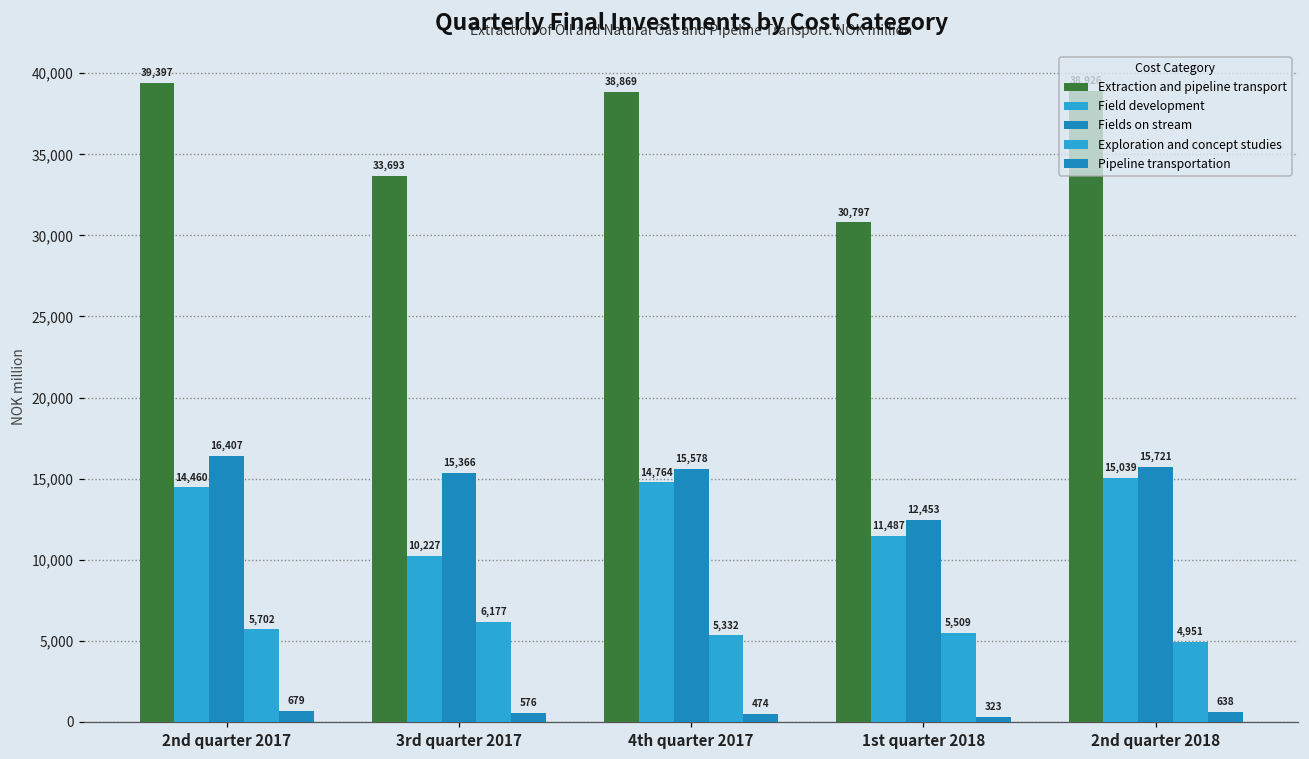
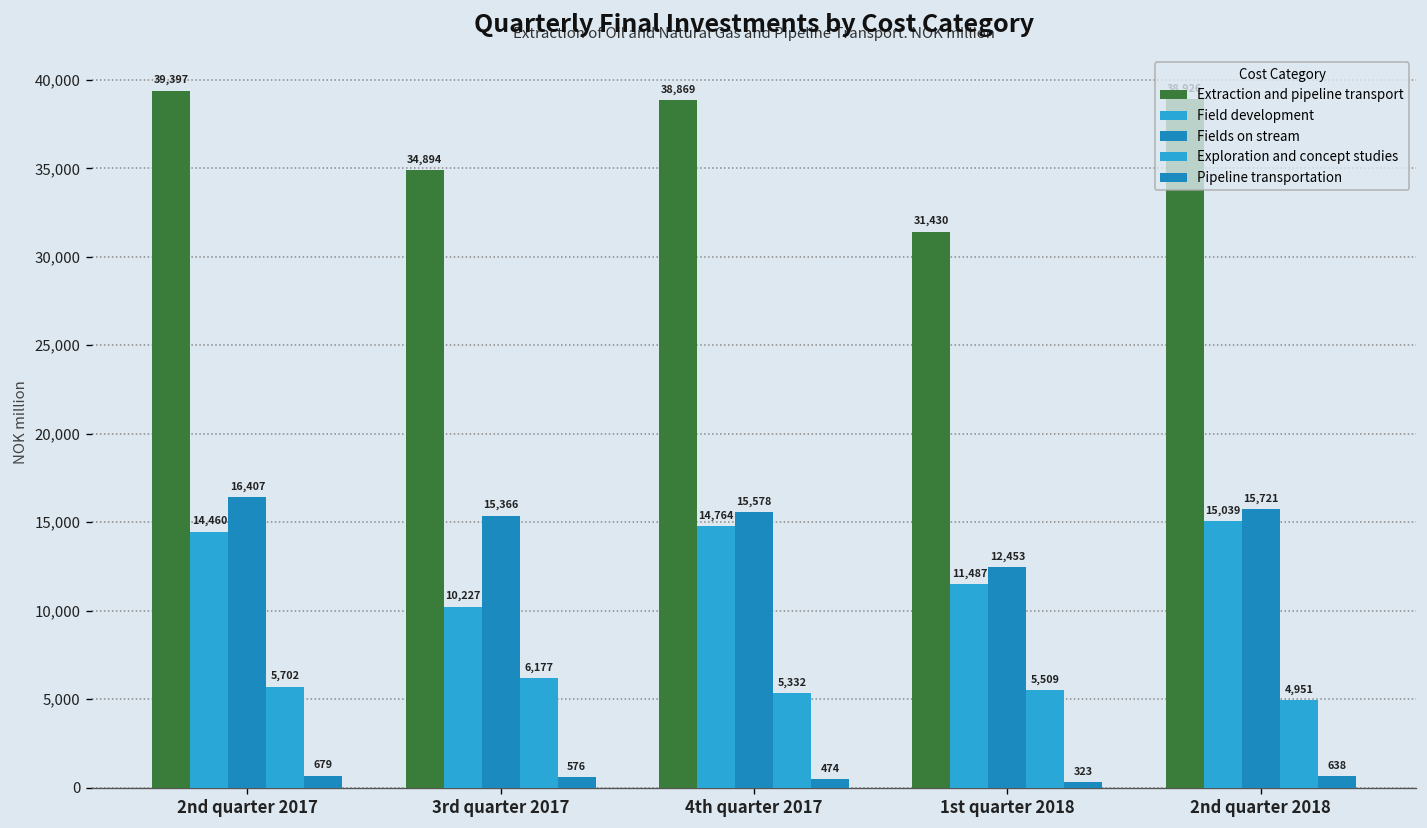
  {
    "Extraction and pipeline transport": {
      "2nd quarter 2017": "39,397",
-     "3rd quarter 2017": "33,693",
+     "3rd quarter 2017": "34,894",
      "4th quarter 2017": "38,869",
-     "1st quarter 2018": "30,797"
+     "1st quarter 2018": "31,430"
    }
  }
